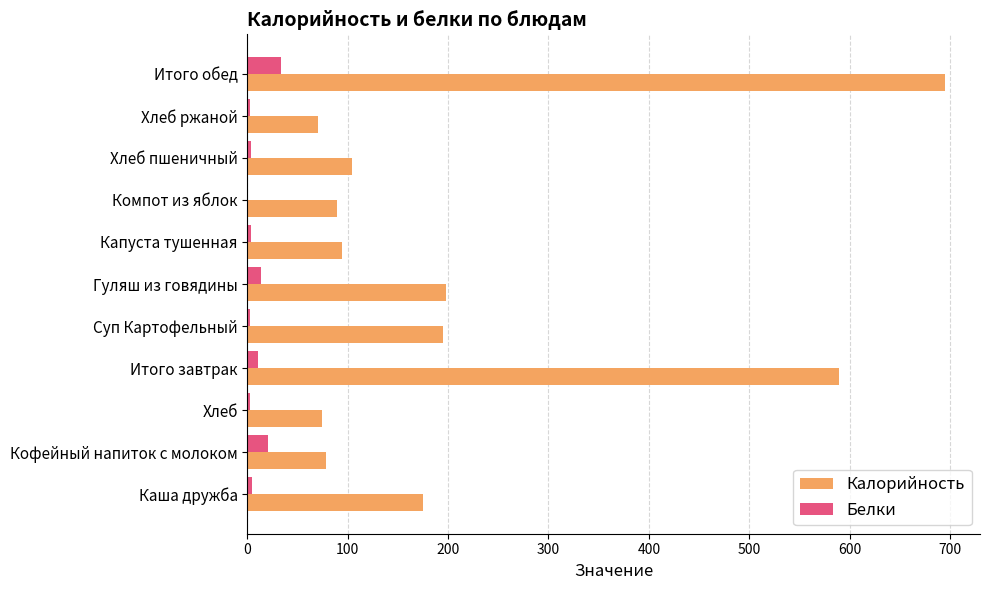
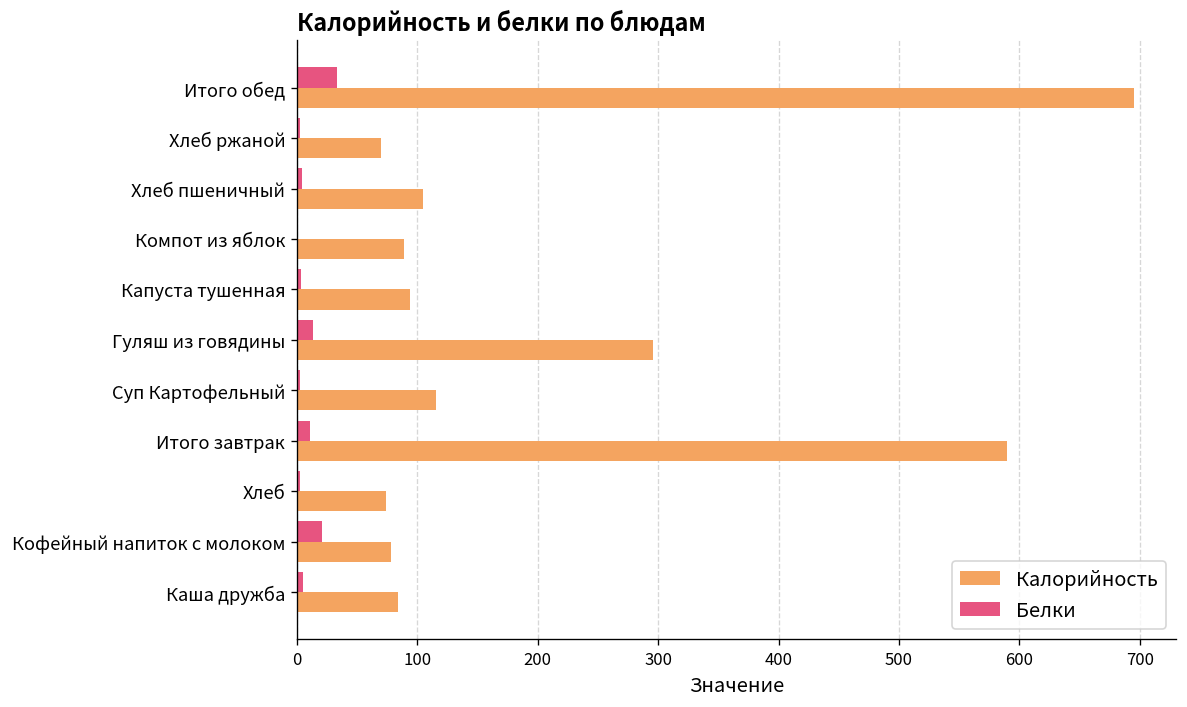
  {
    "Калорийность": {
      "Итого обед": 695,
      "Хлеб ржаной": 70,
      "Хлеб пшеничный": 104,
      "Компот из яблок": 89,
      "Капуста тушенная": 94,
-     "Гуляш из говядины": 198,
-     "Суп Картофельный": 195,
+     "Гуляш из говядины": 296,
+     "Суп Картофельный": 115,
      "Итого завтрак": 590,
      "Хлеб": 74,
      "Кофейный напиток с молоком": 78,
-     "Каша дружба": 175
+     "Каша дружба": 84
    },
    "Белки": {
      "Итого обед": 33,
      "Хлеб ржаной": 3,
      "Хлеб пшеничный": 4,
      "Капуста тушенная": 4,
      "Гуляш из говядины": 13,
      "Суп Картофельный": 3,
      "Итого завтрак": 10,
      "Кофейный напиток с молоком": 21,
      "Каша дружба": 5
    }
  }
